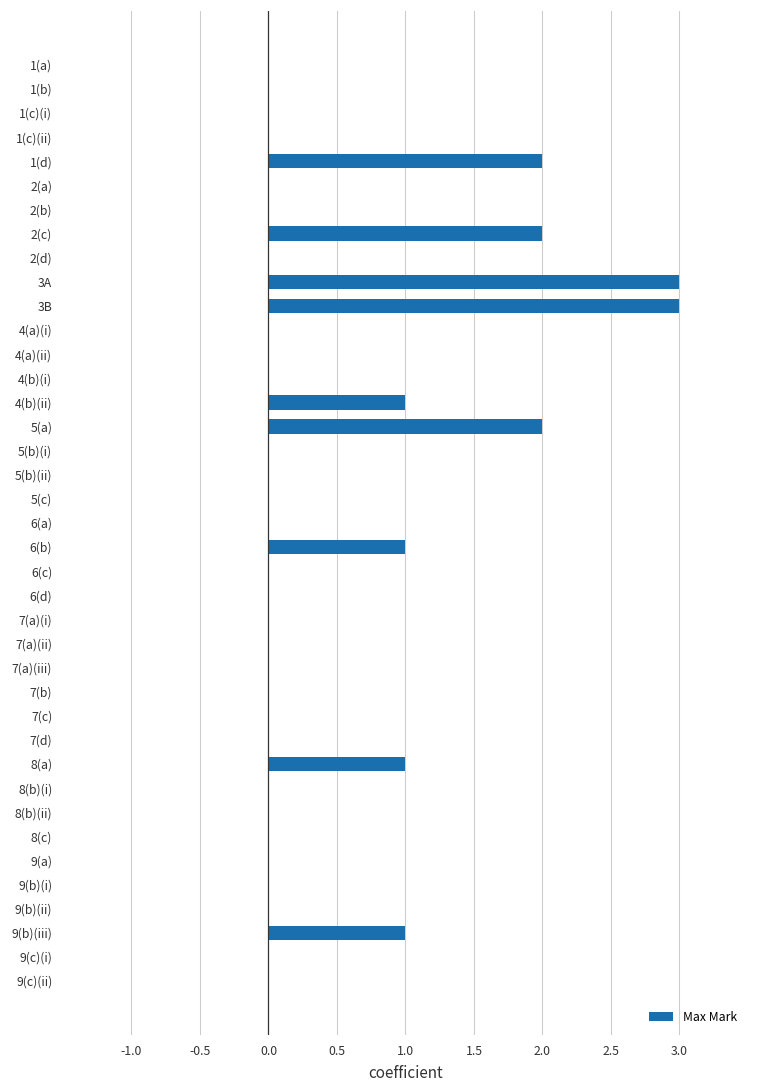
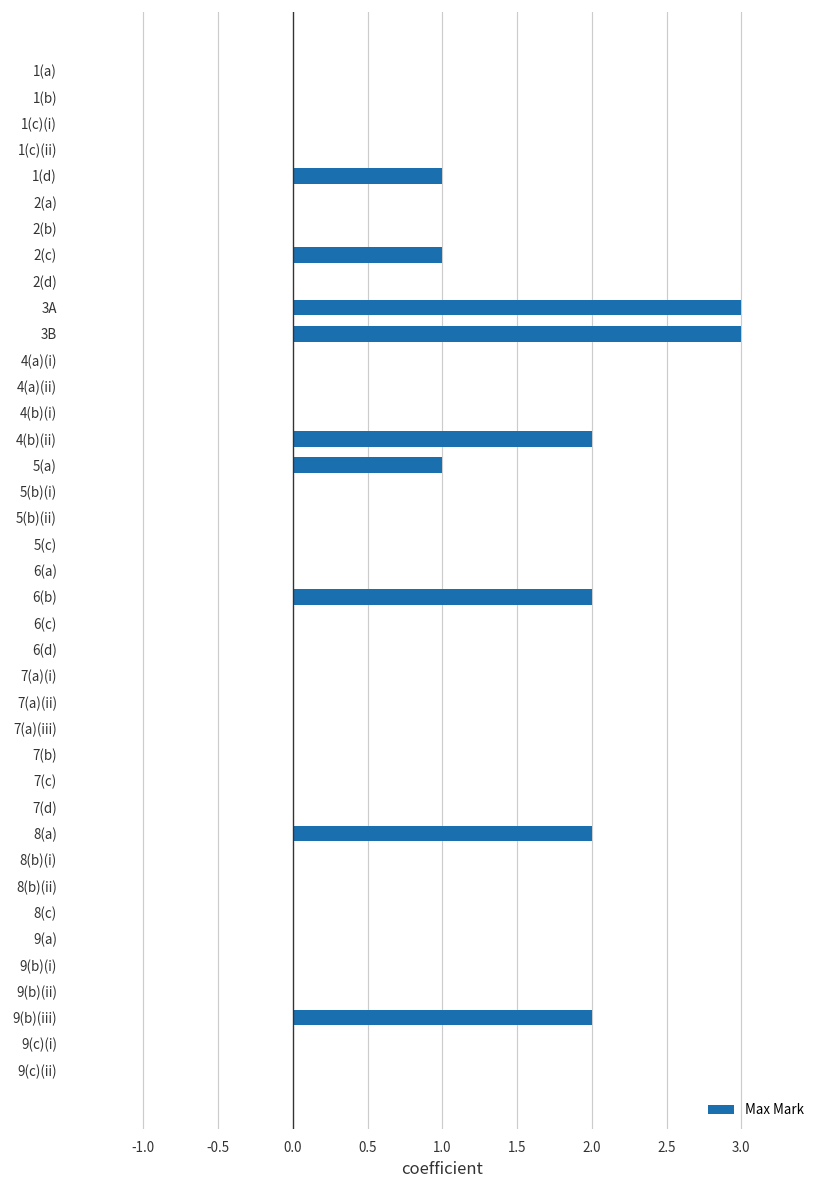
  {
    "1(a)": 0.00,
    "1(b)": 0.00,
    "1(c)(i)": 0.00,
    "1(c)(ii)": 0.00,
-   "1(d)": 2.00,
+   "1(d)": 1.00,
    "2(a)": 0.00,
    "2(b)": 0.00,
-   "2(c)": 2.00,
+   "2(c)": 1.00,
    "2(d)": 0.00,
    "3A": 3.00,
    "3B": 3.00,
    "4(a)(i)": 0.00,
    "4(a)(ii)": 0.00,
    "4(b)(i)": 0.00,
-   "4(b)(ii)": 1.00,
-   "5(a)": 2.00,
+   "4(b)(ii)": 2.00,
+   "5(a)": 1.00,
    "5(b)(i)": 0.00,
    "5(b)(ii)": 0.00,
    "5(c)": 0.00,
    "6(a)": 0.00,
-   "6(b)": 1.00,
+   "6(b)": 2.00,
    "6(c)": 0.00,
    "6(d)": 0.00,
    "7(a)(i)": 0.00,
    "7(a)(ii)": 0.00,
    "7(a)(iii)": 0.00,
    "7(b)": 0.00,
    "7(c)": 0.00,
    "7(d)": 0.00,
-   "8(a)": 1.00,
+   "8(a)": 2.00,
    "8(b)(i)": 0.00,
    "8(b)(ii)": 0.00,
    "8(c)": 0.00,
    "9(a)": 0.00,
    "9(b)(i)": 0.00,
    "9(b)(ii)": 0.00,
-   "9(b)(iii)": 1.00,
+   "9(b)(iii)": 2.00,
    "9(c)(i)": 0.00,
    "9(c)(ii)": 0.00
  }
